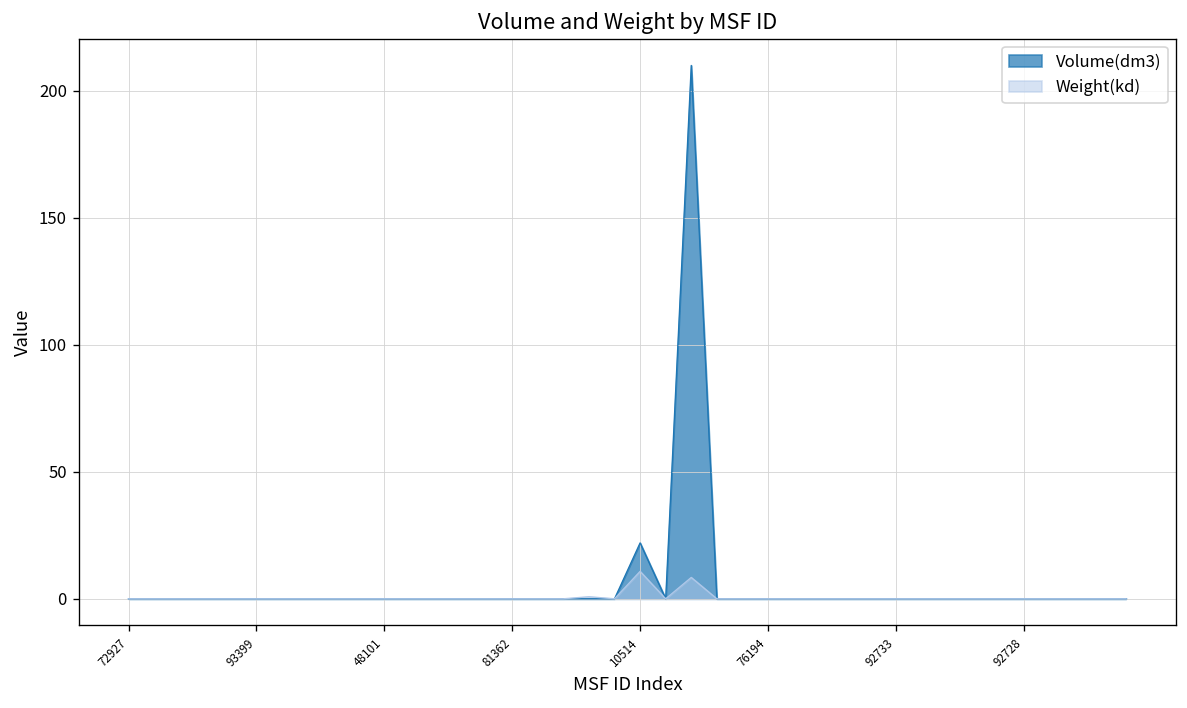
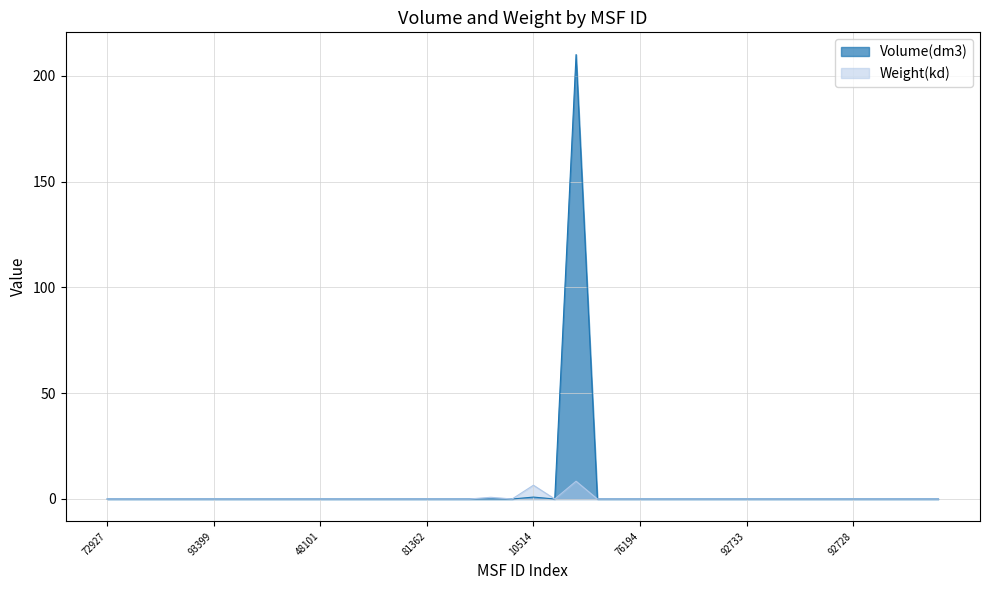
  {
    "Volume(dm3)": {
-     "10514": 22
+     "10514": 1
    },
    "Weight(kd)": {
-     "10514": 11
+     "10514": 7
    }
  }
